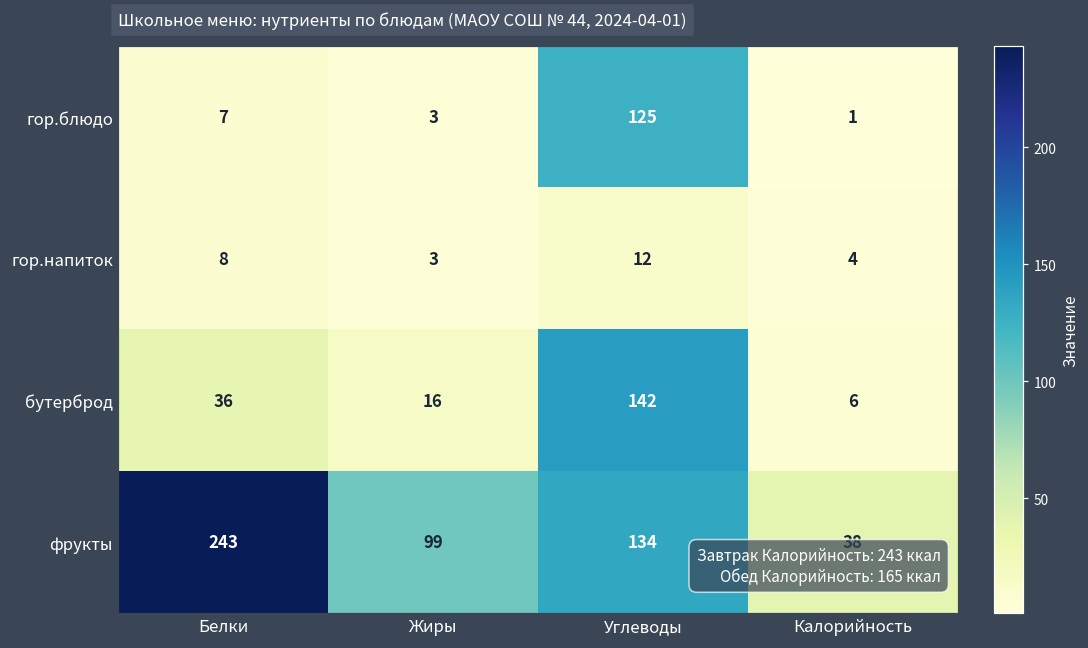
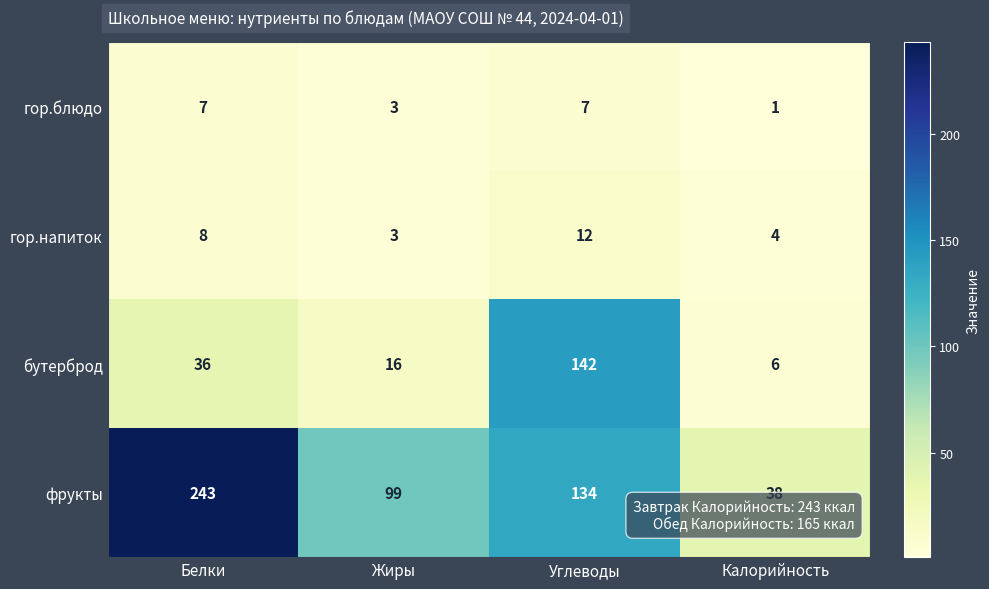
  {
    "гор.блюдо": {
      "Белки": 7,
      "Жиры": 3,
-     "Углеводы": 125,
+     "Углеводы": 7,
      "Калорийность": 1
    },
    "гор.напиток": {
      "Белки": 8,
      "Жиры": 3,
      "Углеводы": 12,
      "Калорийность": 4
    },
    "бутерброд": {
      "Белки": 36,
      "Жиры": 16,
      "Углеводы": 142,
      "Калорийность": 6
    },
    "фрукты": {
      "Белки": 243,
      "Жиры": 99,
      "Углеводы": 134
    }
  }
